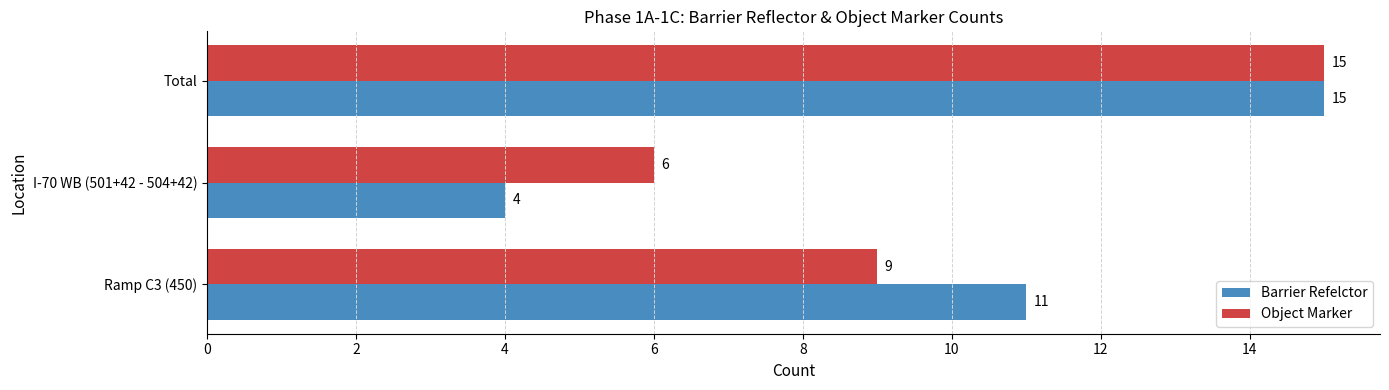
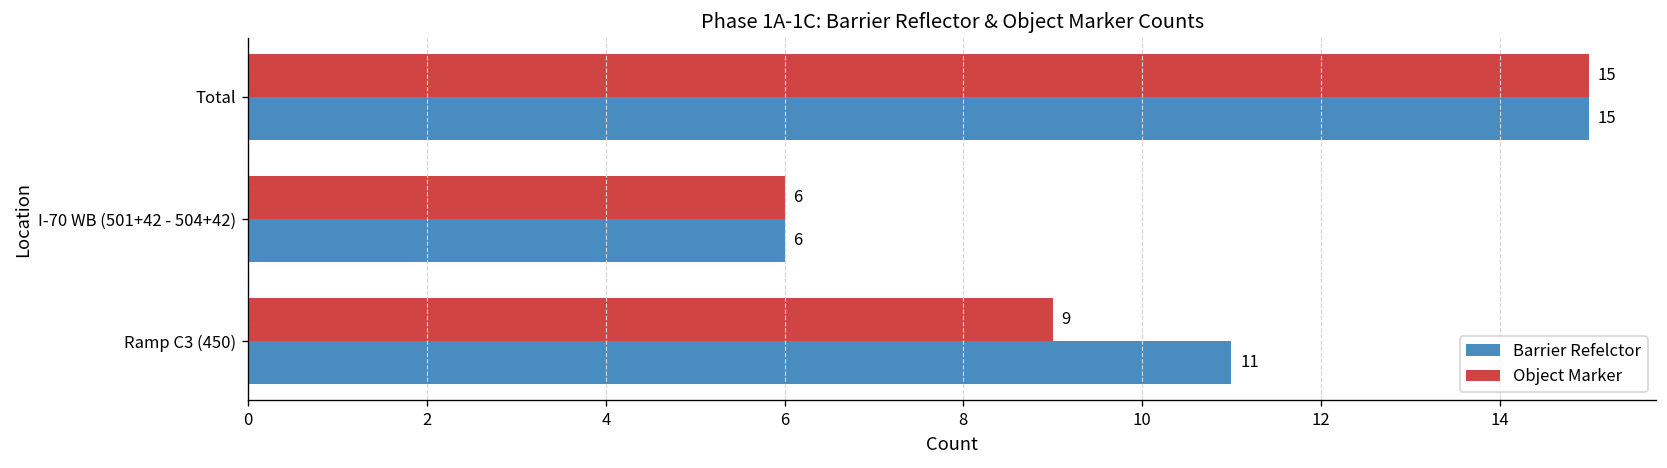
  {
    "Barrier Refelctor": {
      "Total": 15,
-     "I-70 WB (501+42 - 504+42)": 4,
+     "I-70 WB (501+42 - 504+42)": 6,
      "Ramp C3 (450)": 11
    },
    "Object Marker": {
      "Total": 15,
      "I-70 WB (501+42 - 504+42)": 6,
      "Ramp C3 (450)": 9
    }
  }
